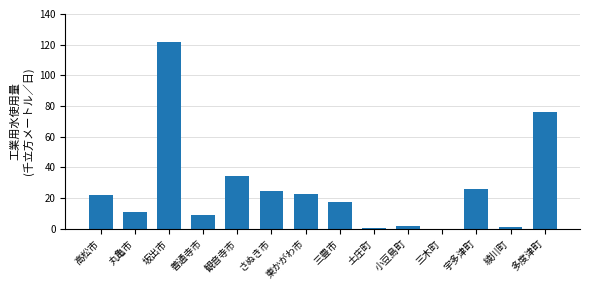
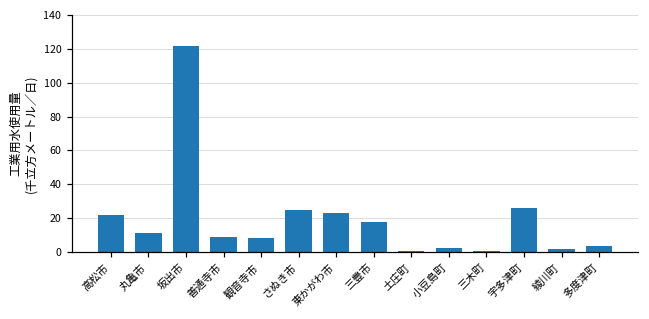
  {
    "高松市": 22,
    "丸亀市": 11,
    "坂出市": 122,
    "善通寺市": 9,
-   "観音寺市": 34,
+   "観音寺市": 8,
    "さぬき市": 24,
    "東かがわ市": 23,
    "三豊市": 17,
    "小豆島町": 2,
    "宇多津町": 26,
-   "多度津町": 76
+   "多度津町": 3
  }
